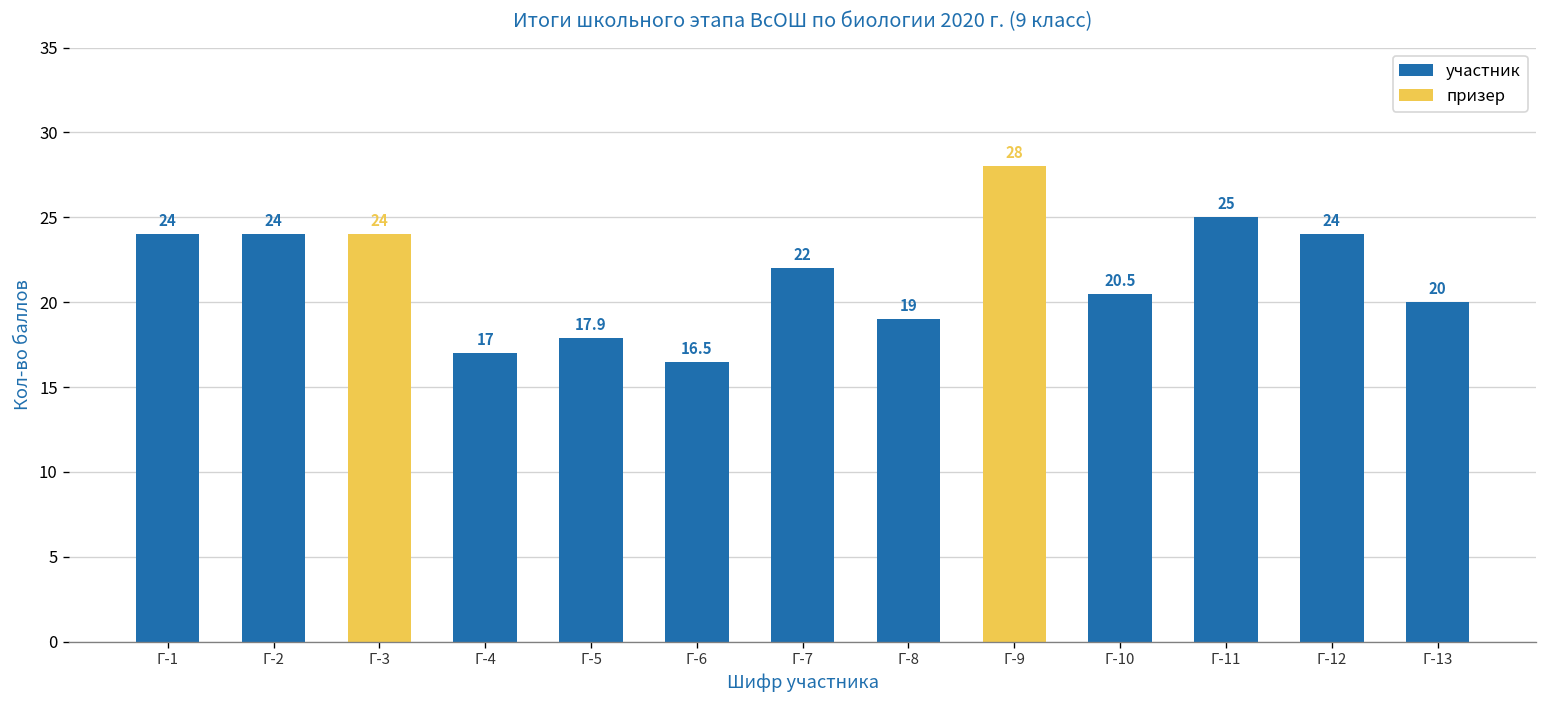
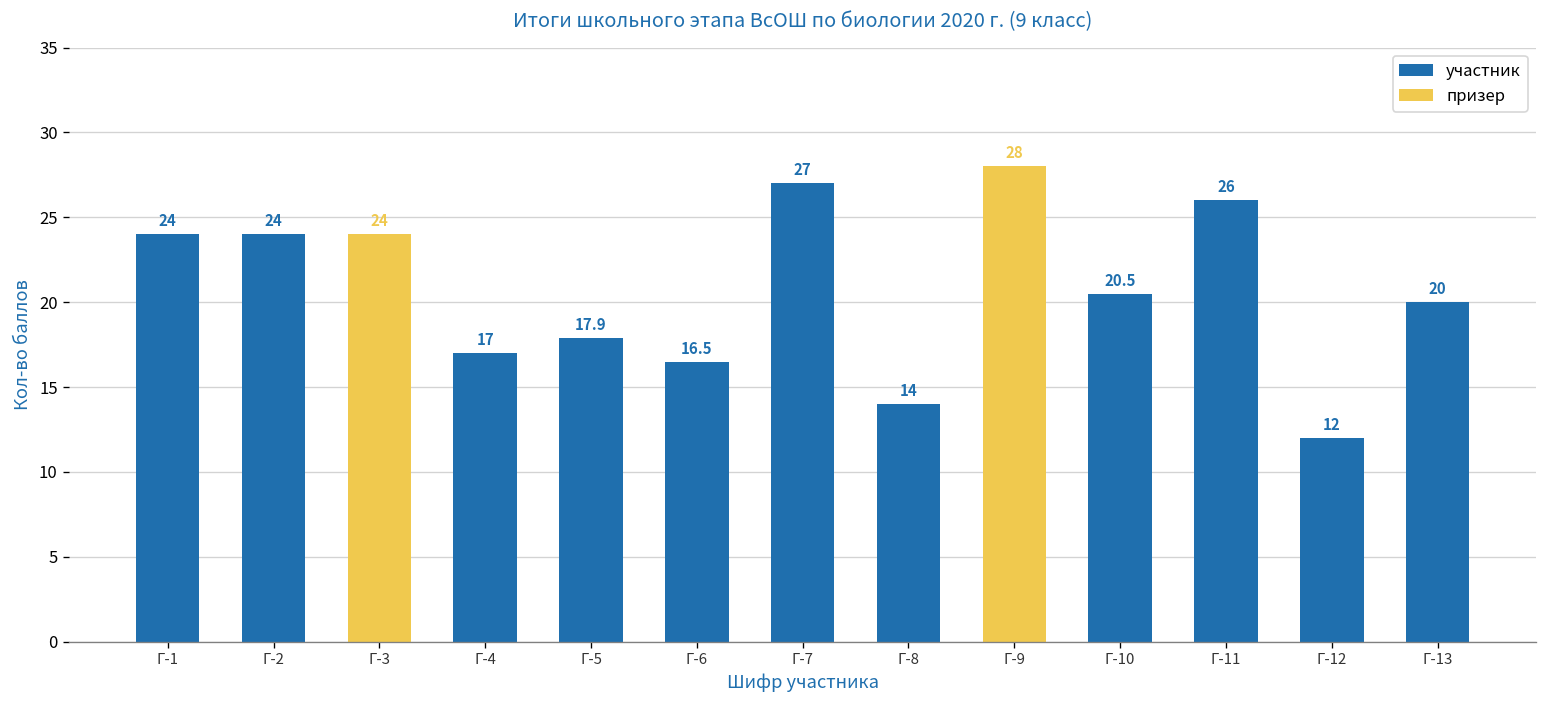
  {
    "участник": {
      "Г-1": 24,
      "Г-2": 24,
      "Г-4": 17,
      "Г-5": 17.9,
      "Г-6": 16.5,
-     "Г-7": 22,
-     "Г-8": 19,
+     "Г-7": 27,
+     "Г-8": 14,
      "Г-10": 20.5,
-     "Г-11": 25,
-     "Г-12": 24,
+     "Г-11": 26,
+     "Г-12": 12,
      "Г-13": 20
    },
    "призер": {
      "Г-3": 24,
      "Г-9": 28
    }
  }
